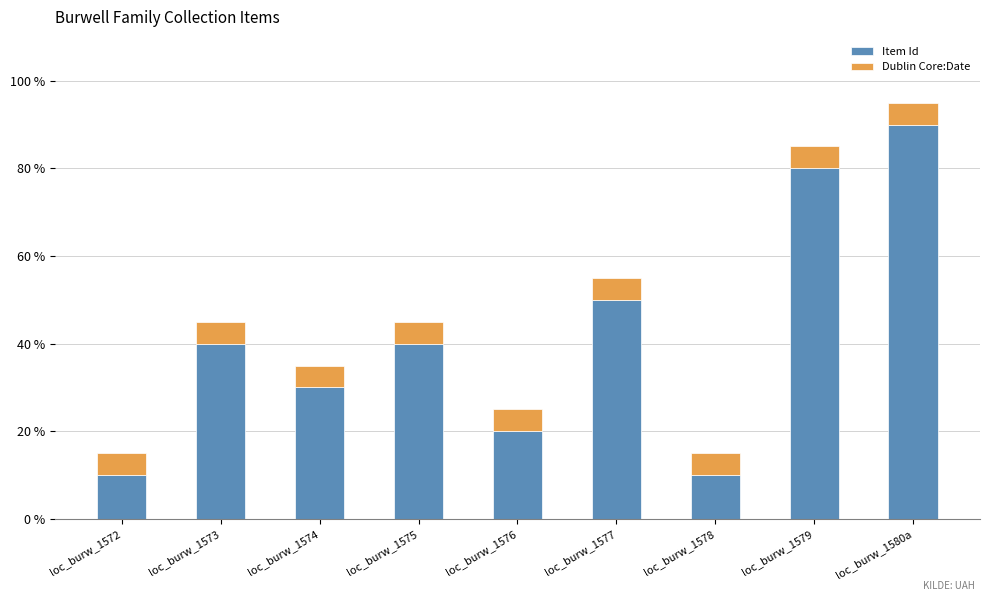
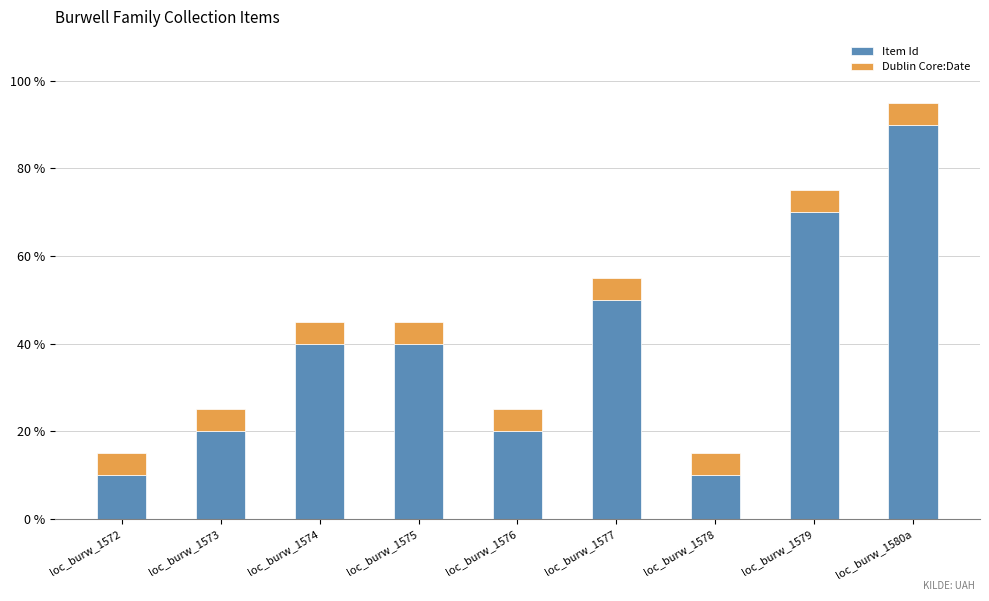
  {
    "Item Id": {
      "loc_burw_1572": "10 %",
-     "loc_burw_1573": "40 %",
-     "loc_burw_1574": "30 %",
+     "loc_burw_1573": "20 %",
+     "loc_burw_1574": "40 %",
      "loc_burw_1575": "40 %",
      "loc_burw_1576": "20 %",
      "loc_burw_1577": "50 %",
      "loc_burw_1578": "10 %",
-     "loc_burw_1579": "80 %",
+     "loc_burw_1579": "70 %",
      "loc_burw_1580a": "90 %"
    },
    "Dublin Core:Date": {
      "loc_burw_1572": "5 %",
      "loc_burw_1573": "5 %",
      "loc_burw_1574": "5 %",
      "loc_burw_1575": "5 %",
      "loc_burw_1576": "5 %",
      "loc_burw_1577": "5 %",
      "loc_burw_1578": "5 %",
      "loc_burw_1579": "5 %",
      "loc_burw_1580a": "5 %"
    }
  }
